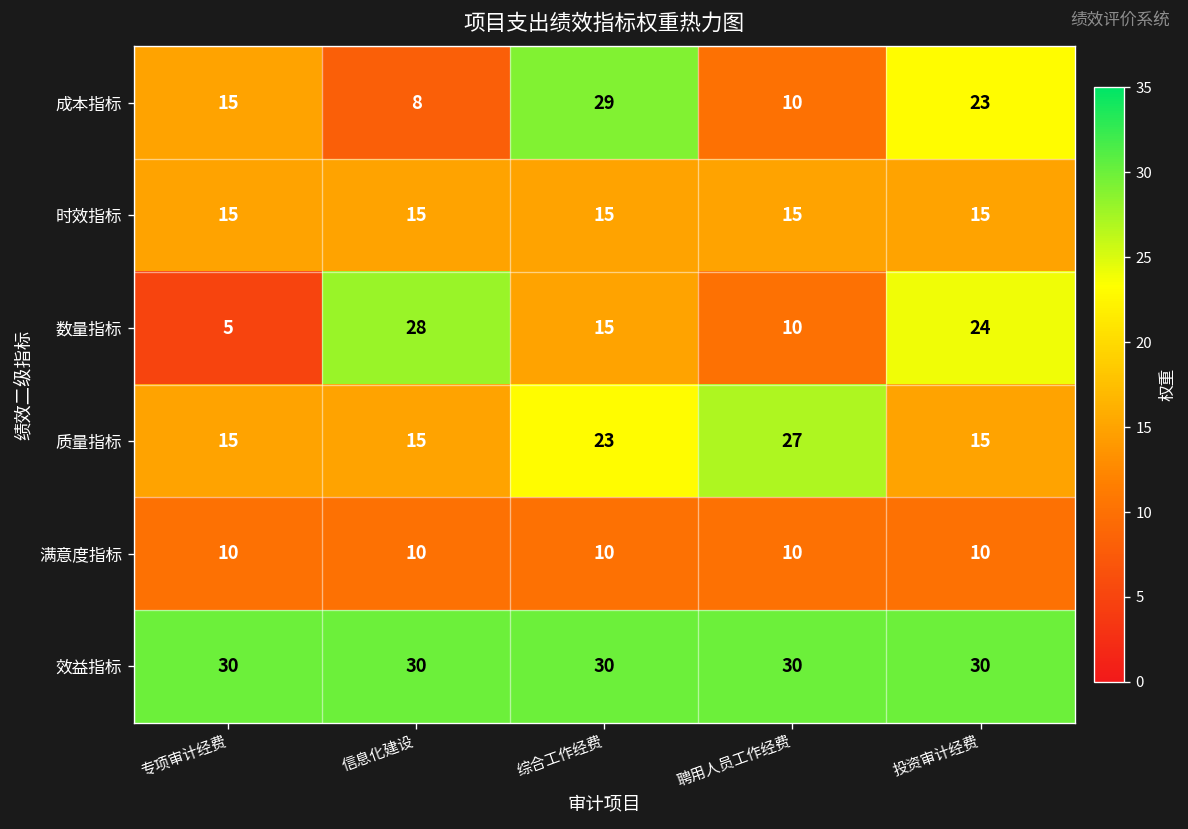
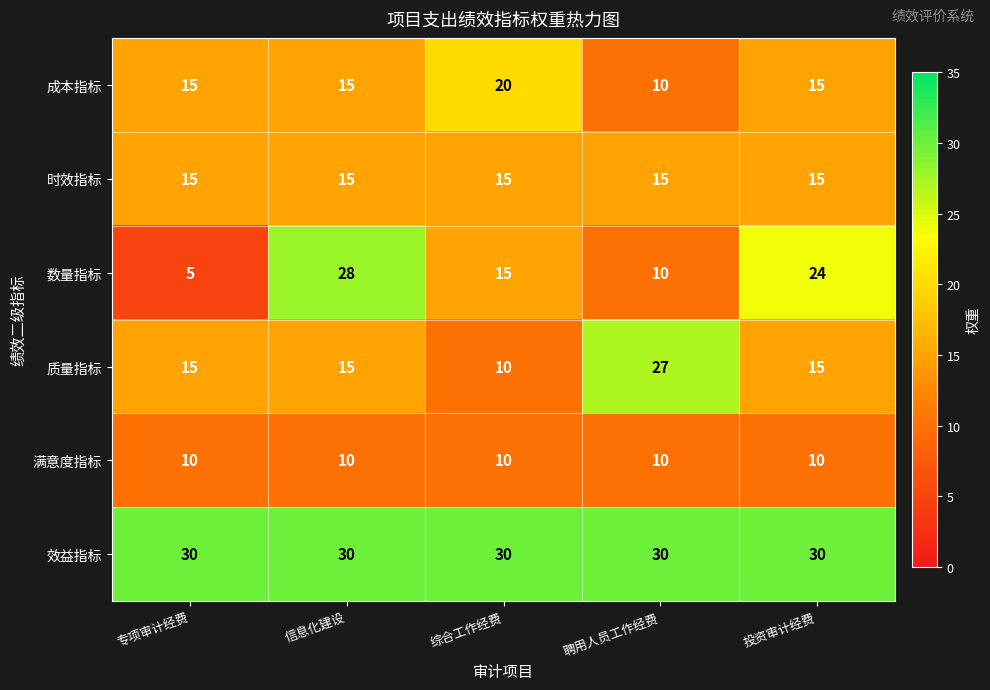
  {
    "成本指标": {
      "专项审计经费": 15,
-     "信息化建设": 8,
-     "综合工作经费": 29,
+     "信息化建设": 15,
+     "综合工作经费": 20,
      "聘用人员工作经费": 10,
-     "投资审计经费": 23
+     "投资审计经费": 15
    },
    "时效指标": {
      "专项审计经费": 15,
      "信息化建设": 15,
      "综合工作经费": 15,
      "聘用人员工作经费": 15,
      "投资审计经费": 15
    },
    "数量指标": {
      "专项审计经费": 5,
      "信息化建设": 28,
      "综合工作经费": 15,
      "聘用人员工作经费": 10,
      "投资审计经费": 24
    },
    "质量指标": {
      "专项审计经费": 15,
      "信息化建设": 15,
-     "综合工作经费": 23,
+     "综合工作经费": 10,
      "聘用人员工作经费": 27,
      "投资审计经费": 15
    },
    "满意度指标": {
      "专项审计经费": 10,
      "信息化建设": 10,
      "综合工作经费": 10,
      "聘用人员工作经费": 10,
      "投资审计经费": 10
    },
    "效益指标": {
      "专项审计经费": 30,
      "信息化建设": 30,
      "综合工作经费": 30,
      "聘用人员工作经费": 30,
      "投资审计经费": 30
    }
  }
